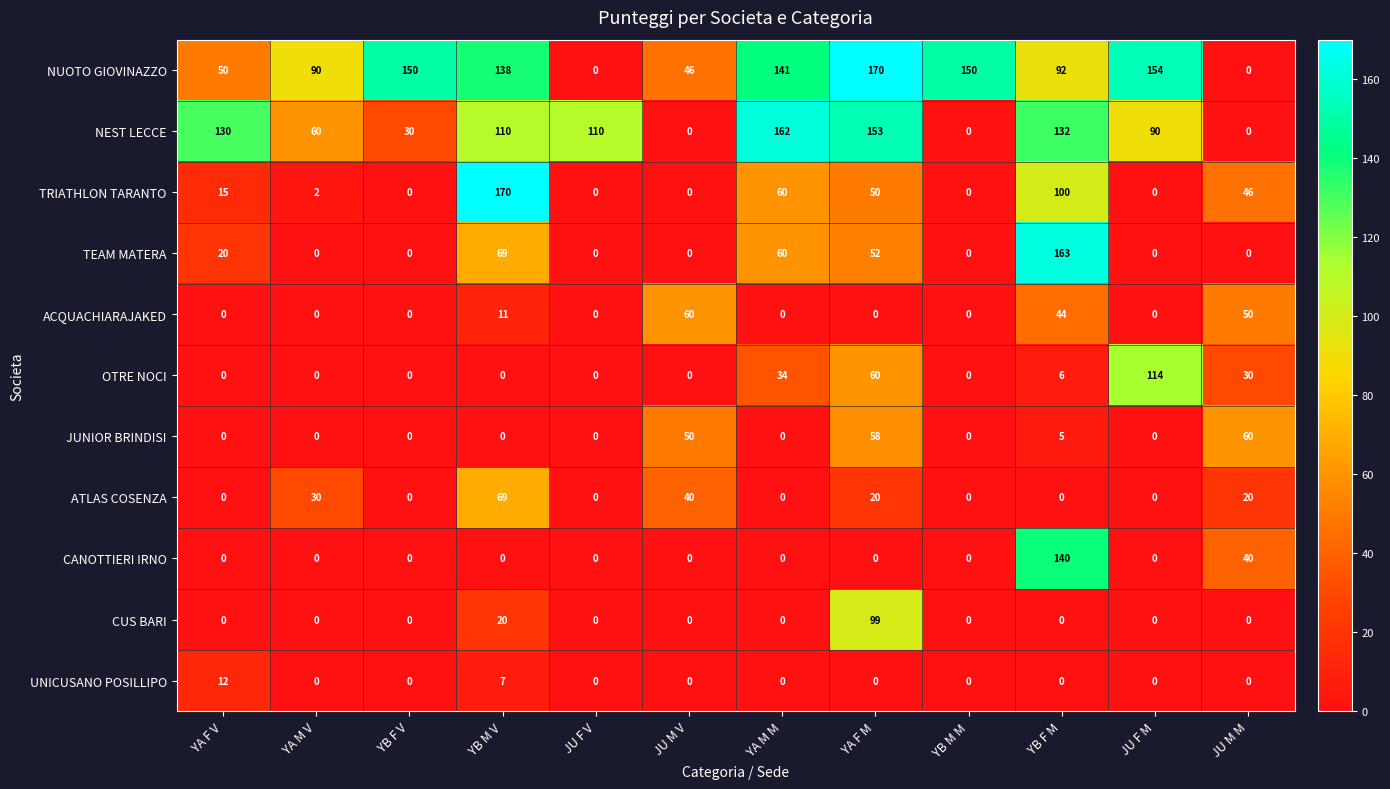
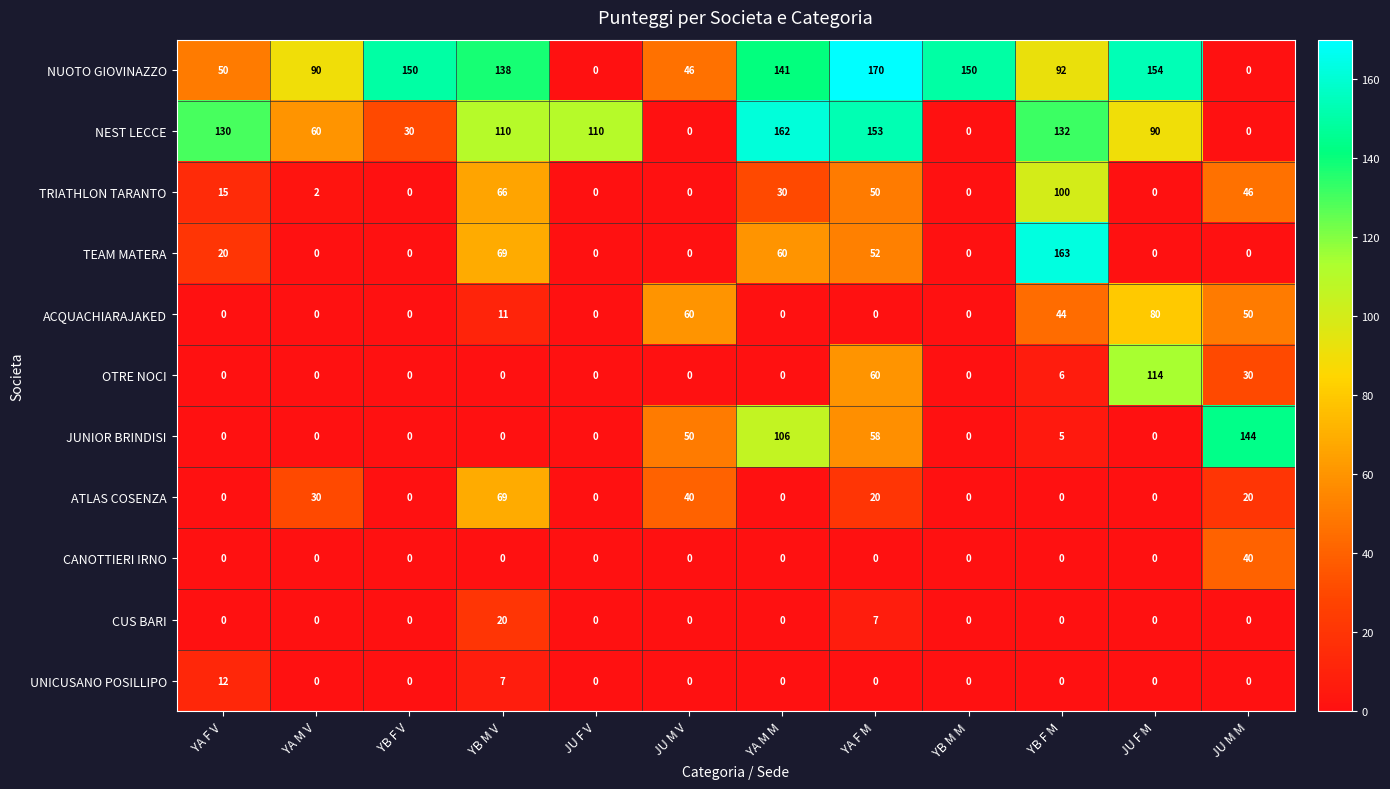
  {
    "NUOTO GIOVINAZZO": {
      "YA F V": 50,
      "YA M V": 90,
      "YB F V": 150,
      "YB M V": 138,
      "JU F V": 0,
      "JU M V": 46,
      "YA M M": 141,
      "YA F M": 170,
      "YB M M": 150,
      "YB F M": 92,
      "JU F M": 154,
      "JU M M": 0
    },
    "NEST LECCE": {
      "YA F V": 130,
      "YA M V": 60,
      "YB F V": 30,
      "YB M V": 110,
      "JU F V": 110,
      "JU M V": 0,
      "YA M M": 162,
      "YA F M": 153,
      "YB M M": 0,
      "YB F M": 132,
      "JU F M": 90,
      "JU M M": 0
    },
    "TRIATHLON TARANTO": {
      "YA F V": 15,
      "YA M V": 2,
      "YB F V": 0,
-     "YB M V": 170,
+     "YB M V": 66,
      "JU F V": 0,
      "JU M V": 0,
-     "YA M M": 60,
+     "YA M M": 30,
      "YA F M": 50,
      "YB M M": 0,
      "YB F M": 100,
      "JU F M": 0,
      "JU M M": 46
    },
    "TEAM MATERA": {
      "YA F V": 20,
      "YA M V": 0,
      "YB F V": 0,
      "YB M V": 69,
      "JU F V": 0,
      "JU M V": 0,
      "YA M M": 60,
      "YA F M": 52,
      "YB M M": 0,
      "YB F M": 163,
      "JU F M": 0,
      "JU M M": 0
    },
    "ACQUACHIARAJAKED": {
      "YA F V": 0,
      "YA M V": 0,
      "YB F V": 0,
      "YB M V": 11,
      "JU F V": 0,
      "JU M V": 60,
      "YA M M": 0,
      "YA F M": 0,
      "YB M M": 0,
      "YB F M": 44,
-     "JU F M": 0,
+     "JU F M": 80,
      "JU M M": 50
    },
    "OTRE NOCI": {
      "YA F V": 0,
      "YA M V": 0,
      "YB F V": 0,
      "YB M V": 0,
      "JU F V": 0,
      "JU M V": 0,
-     "YA M M": 34,
+     "YA M M": 0,
      "YA F M": 60,
      "YB M M": 0,
      "YB F M": 6,
      "JU F M": 114,
      "JU M M": 30
    },
    "JUNIOR BRINDISI": {
      "YA F V": 0,
      "YA M V": 0,
      "YB F V": 0,
      "YB M V": 0,
      "JU F V": 0,
      "JU M V": 50,
-     "YA M M": 0,
+     "YA M M": 106,
      "YA F M": 58,
      "YB M M": 0,
      "YB F M": 5,
      "JU F M": 0,
-     "JU M M": 60
+     "JU M M": 144
    },
    "ATLAS COSENZA": {
      "YA F V": 0,
      "YA M V": 30,
      "YB F V": 0,
      "YB M V": 69,
      "JU F V": 0,
      "JU M V": 40,
      "YA M M": 0,
      "YA F M": 20,
      "YB M M": 0,
      "YB F M": 0,
      "JU F M": 0,
      "JU M M": 20
    },
    "CANOTTIERI IRNO": {
      "YA F V": 0,
      "YA M V": 0,
      "YB F V": 0,
      "YB M V": 0,
      "JU F V": 0,
      "JU M V": 0,
      "YA M M": 0,
      "YA F M": 0,
      "YB M M": 0,
-     "YB F M": 140,
+     "YB F M": 0,
      "JU F M": 0,
      "JU M M": 40
    },
    "CUS BARI": {
      "YA F V": 0,
      "YA M V": 0,
      "YB F V": 0,
      "YB M V": 20,
      "JU F V": 0,
      "JU M V": 0,
      "YA M M": 0,
-     "YA F M": 99,
+     "YA F M": 7,
      "YB M M": 0,
      "YB F M": 0,
      "JU F M": 0,
      "JU M M": 0
    },
    "UNICUSANO POSILLIPO": {
      "YA F V": 12,
      "YA M V": 0,
      "YB F V": 0,
      "YB M V": 7,
      "JU F V": 0,
      "JU M V": 0,
      "YA M M": 0,
      "YA F M": 0,
      "YB M M": 0,
      "YB F M": 0,
      "JU F M": 0,
      "JU M M": 0
    }
  }
